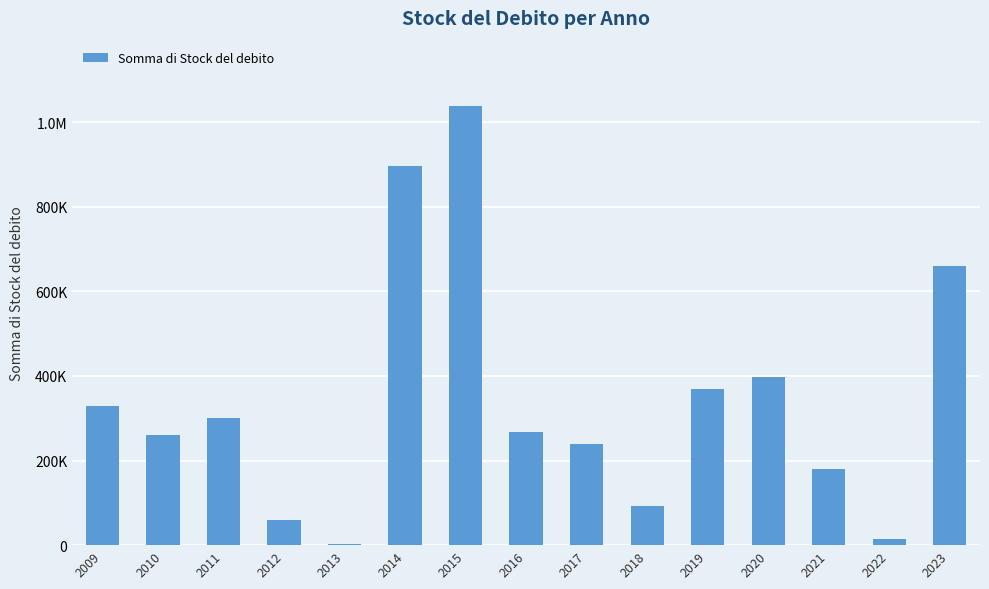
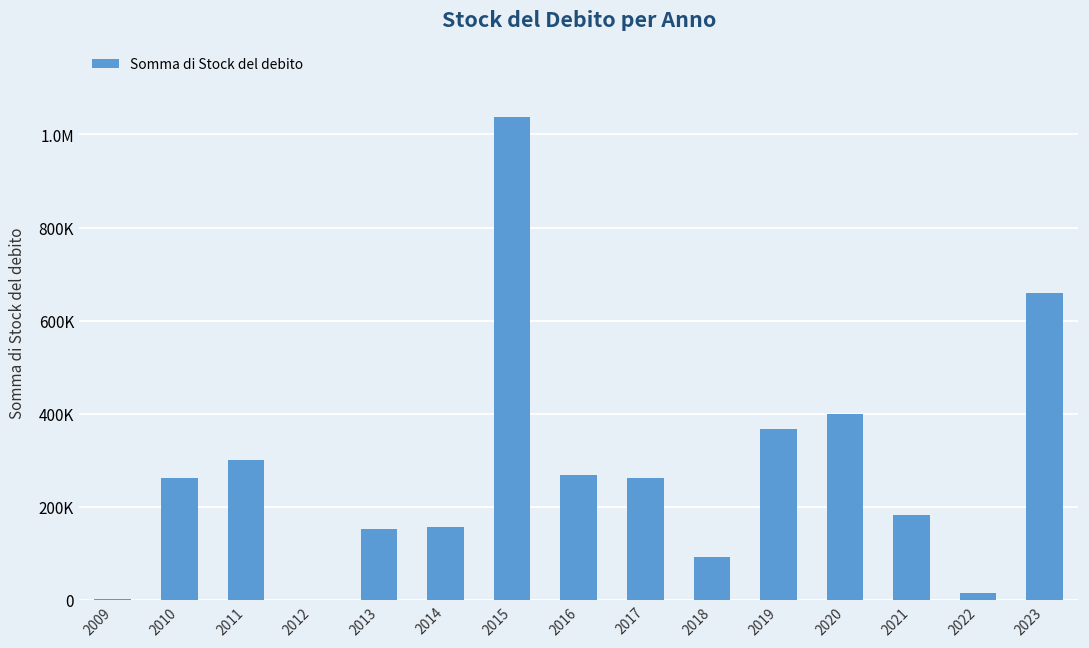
  {
-   "2009": 330000,
+   "2009": 0,
    "2010": 260000,
    "2011": 300000,
-   "2012": 60000,
-   "2013": 0,
-   "2014": 900000,
+   "2012": 0,
+   "2013": 150000,
+   "2014": 160000,
    "2015": 1040000,
    "2016": 270000,
-   "2017": 240000,
+   "2017": 260000,
    "2018": 90000,
    "2019": 370000,
    "2020": 400000,
    "2021": 180000,
    "2022": 10000,
    "2023": 660000
  }
